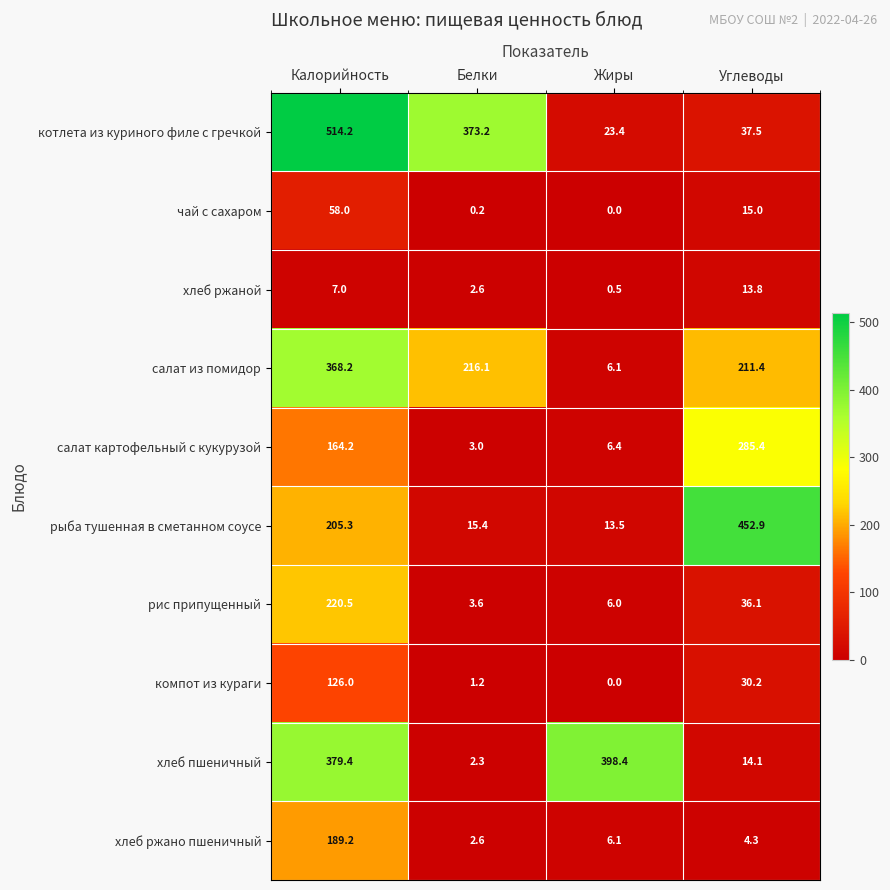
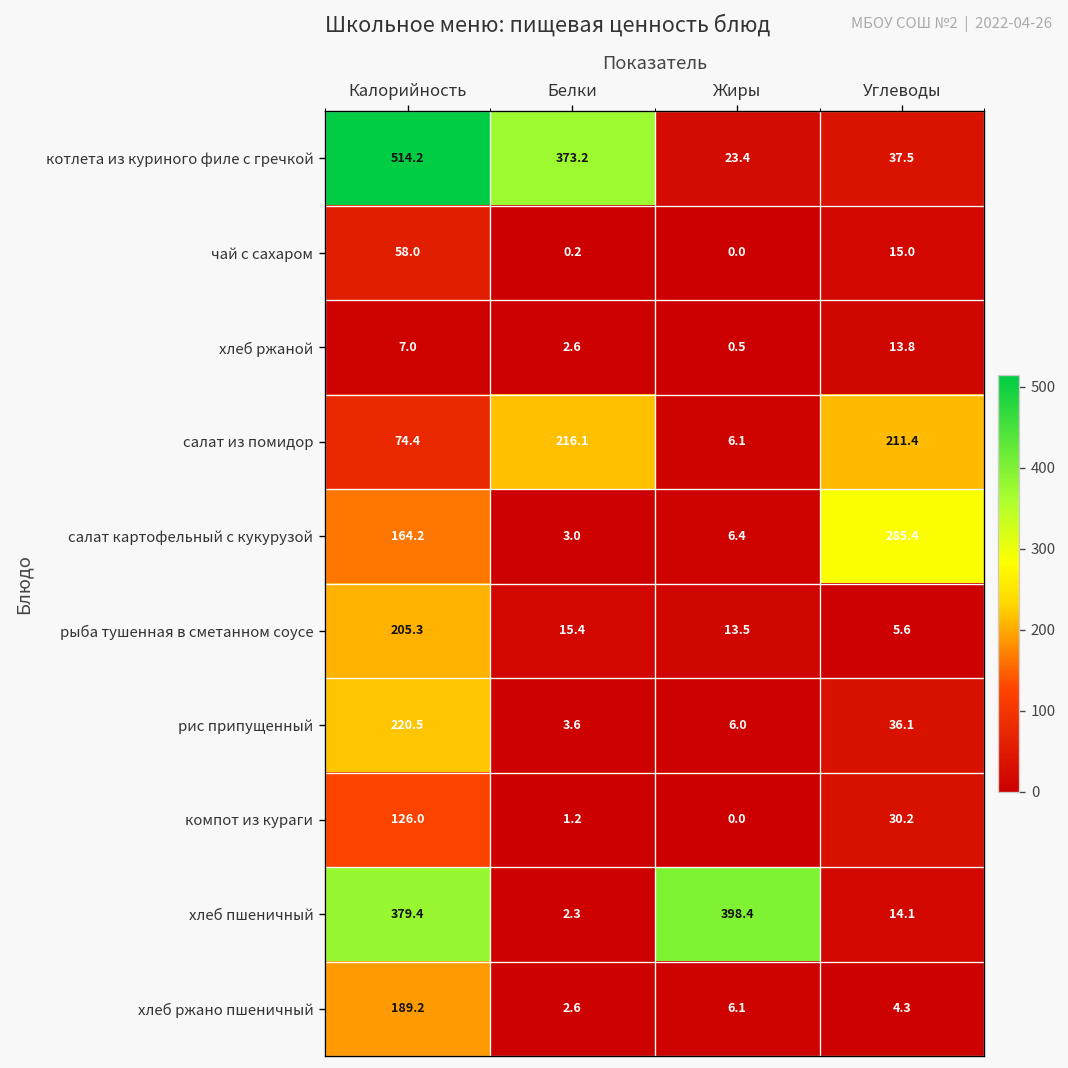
  {
    "котлета из куриного филе с гречкой": {
      "Калорийность": 514.2,
      "Белки": 373.2,
      "Жиры": 23.4,
      "Углеводы": 37.5
    },
    "чай с сахаром": {
      "Калорийность": 58.0,
      "Белки": 0.2,
      "Жиры": 0.0,
      "Углеводы": 15.0
    },
    "хлеб ржаной": {
      "Калорийность": 7.0,
      "Белки": 2.6,
      "Жиры": 0.5,
      "Углеводы": 13.8
    },
    "салат из помидор": {
-     "Калорийность": 368.2,
+     "Калорийность": 74.4,
      "Белки": 216.1,
      "Жиры": 6.1,
      "Углеводы": 211.4
    },
    "салат картофельный с кукурузой": {
      "Калорийность": 164.2,
      "Белки": 3.0,
      "Жиры": 6.4,
      "Углеводы": 285.4
    },
    "рыба тушенная в сметанном соусе": {
      "Калорийность": 205.3,
      "Белки": 15.4,
      "Жиры": 13.5,
-     "Углеводы": 452.9
+     "Углеводы": 5.6
    },
    "рис припущенный": {
      "Калорийность": 220.5,
      "Белки": 3.6,
      "Жиры": 6.0,
      "Углеводы": 36.1
    },
    "компот из кураги": {
      "Калорийность": 126.0,
      "Белки": 1.2,
      "Жиры": 0.0,
      "Углеводы": 30.2
    },
    "хлеб пшеничный": {
      "Калорийность": 379.4,
      "Белки": 2.3,
      "Жиры": 398.4,
      "Углеводы": 14.1
    },
    "хлеб ржано пшеничный": {
      "Калорийность": 189.2,
      "Белки": 2.6,
      "Жиры": 6.1,
      "Углеводы": 4.3
    }
  }
